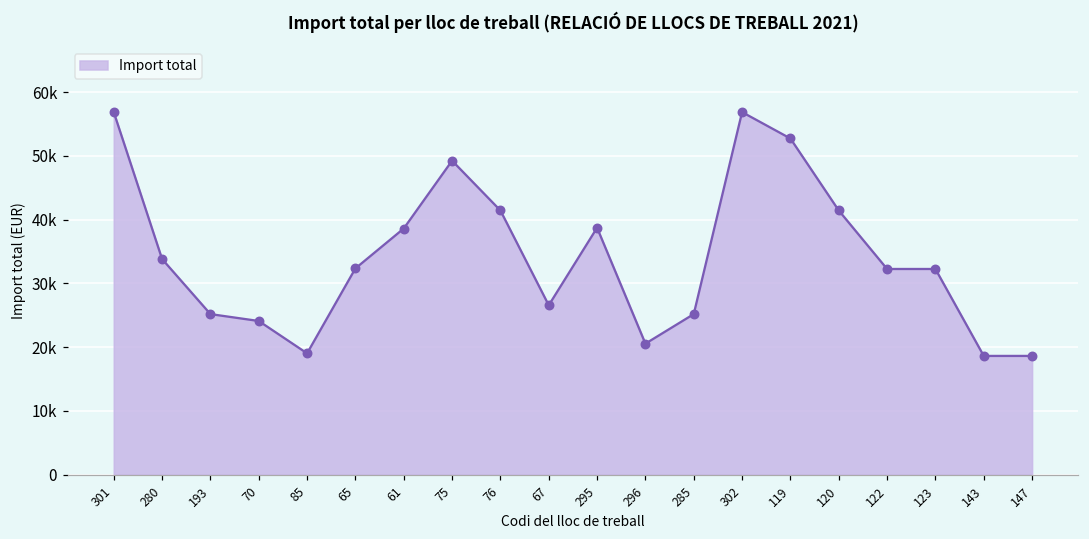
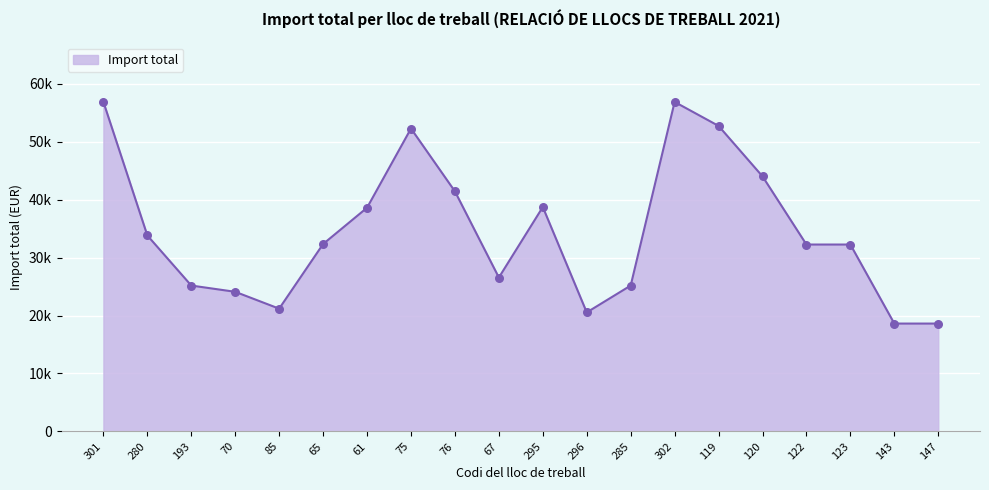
  {
    "301": 57000,
    "280": 34000,
    "193": 25000,
    "70": 24000,
-   "85": 19000,
+   "85": 21000,
    "65": 32000,
    "61": 39000,
-   "75": 49000,
+   "75": 52000,
    "76": 41000,
    "67": 27000,
    "295": 39000,
    "296": 21000,
    "285": 25000,
    "302": 57000,
    "119": 53000,
-   "120": 41000,
+   "120": 44000,
    "122": 32000,
    "123": 32000,
    "143": 19000,
    "147": 19000
  }
